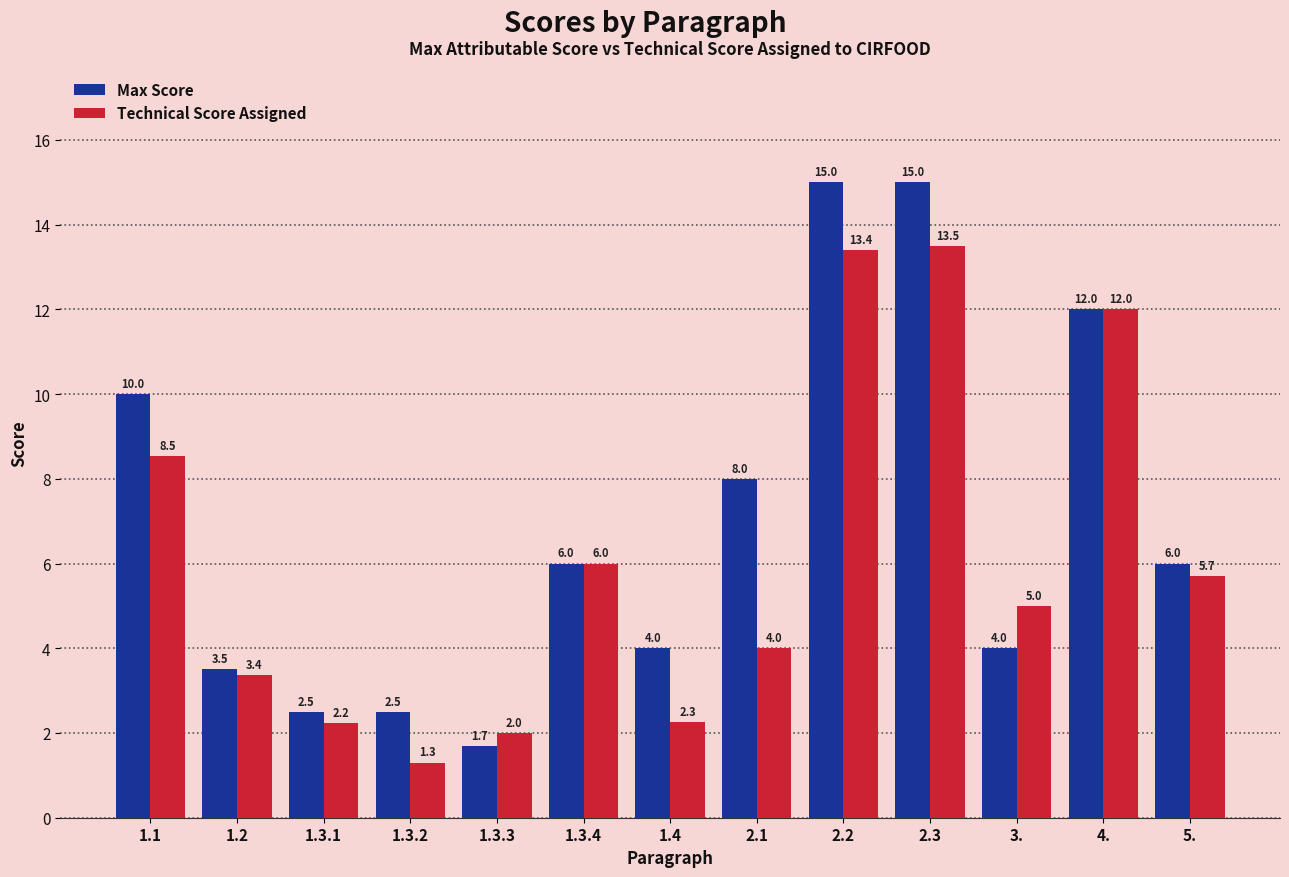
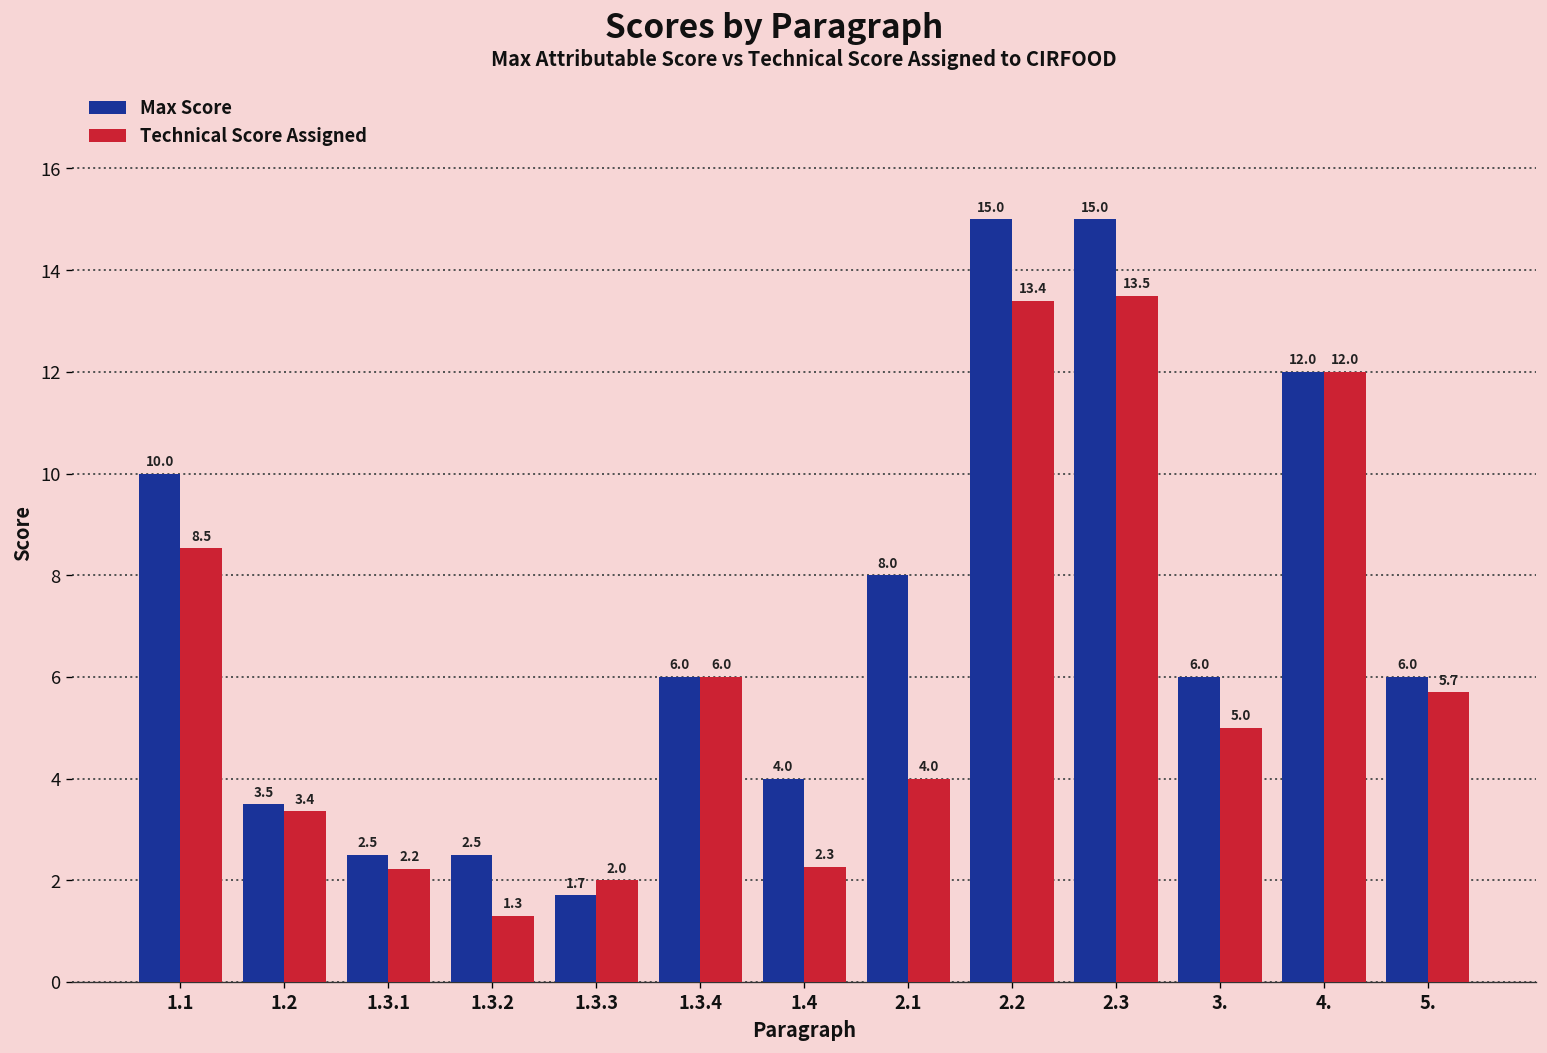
  {
    "Max Score": {
      "1.1": 10.0,
      "1.2": 3.5,
      "1.3.1": 2.5,
      "1.3.2": 2.5,
      "1.3.3": 1.7,
      "1.3.4": 6.0,
      "1.4": 4.0,
      "2.1": 8.0,
      "2.2": 15.0,
      "2.3": 15.0,
-     "3.": 4.0,
+     "3.": 6.0,
      "4.": 12.0,
      "5.": 6.0
    },
    "Technical Score Assigned": {
      "1.1": 8.5,
      "1.2": 3.4,
      "1.3.1": 2.2,
      "1.3.2": 1.3,
      "1.3.3": 2.0,
      "1.3.4": 6.0,
      "1.4": 2.3,
      "2.1": 4.0,
      "2.2": 13.4,
      "2.3": 13.5,
      "3.": 5.0,
      "4.": 12.0,
      "5.": 5.7
    }
  }
